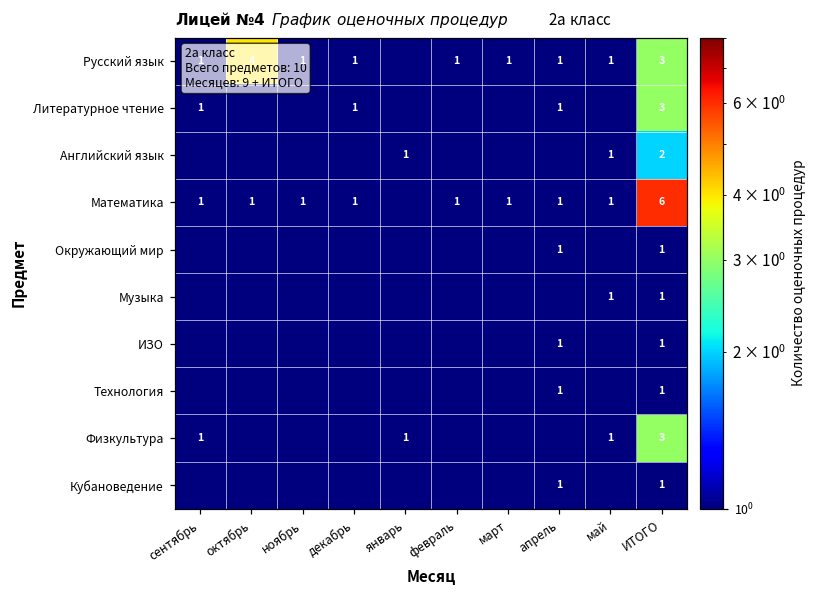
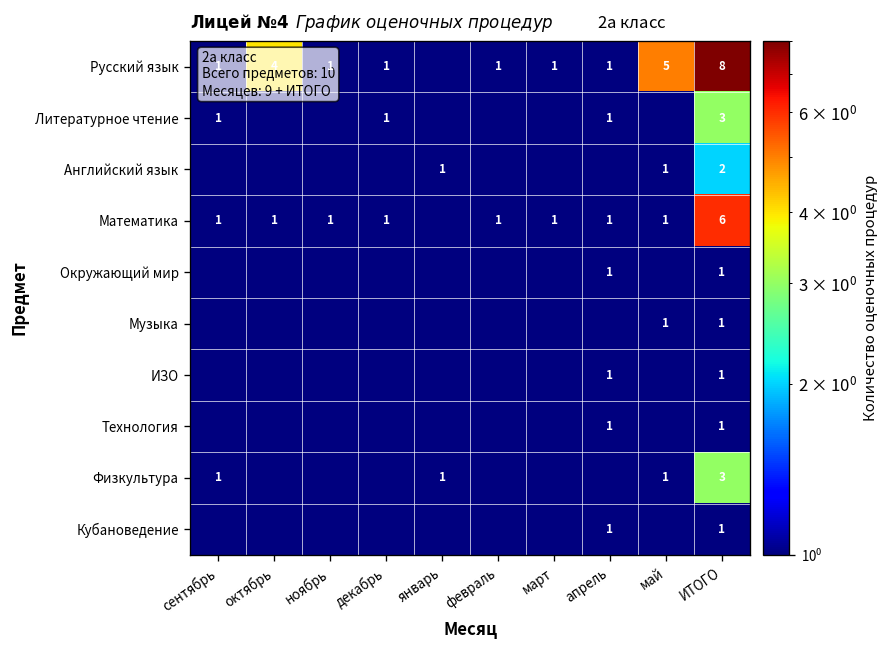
  {
    "Русский язык": {
      "декабрь": 1,
      "февраль": 1,
      "март": 1,
      "апрель": 1,
-     "май": 1,
-     "ИТОГО": 3
+     "май": 5,
+     "ИТОГО": 8
    },
    "Литературное чтение": {
      "сентябрь": 1,
      "декабрь": 1,
      "апрель": 1,
      "ИТОГО": 3
    },
    "Английский язык": {
      "январь": 1,
      "май": 1,
      "ИТОГО": 2
    },
    "Математика": {
      "сентябрь": 1,
      "октябрь": 1,
      "ноябрь": 1,
      "декабрь": 1,
      "февраль": 1,
      "март": 1,
      "апрель": 1,
      "май": 1,
      "ИТОГО": 6
    },
    "Окружающий мир": {
      "апрель": 1,
      "ИТОГО": 1
    },
    "Музыка": {
      "май": 1,
      "ИТОГО": 1
    },
    "ИЗО": {
      "апрель": 1,
      "ИТОГО": 1
    },
    "Технология": {
      "апрель": 1,
      "ИТОГО": 1
    },
    "Физкультура": {
      "сентябрь": 1,
      "январь": 1,
      "май": 1,
      "ИТОГО": 3
    },
    "Кубановедение": {
      "апрель": 1,
      "ИТОГО": 1
    }
  }
